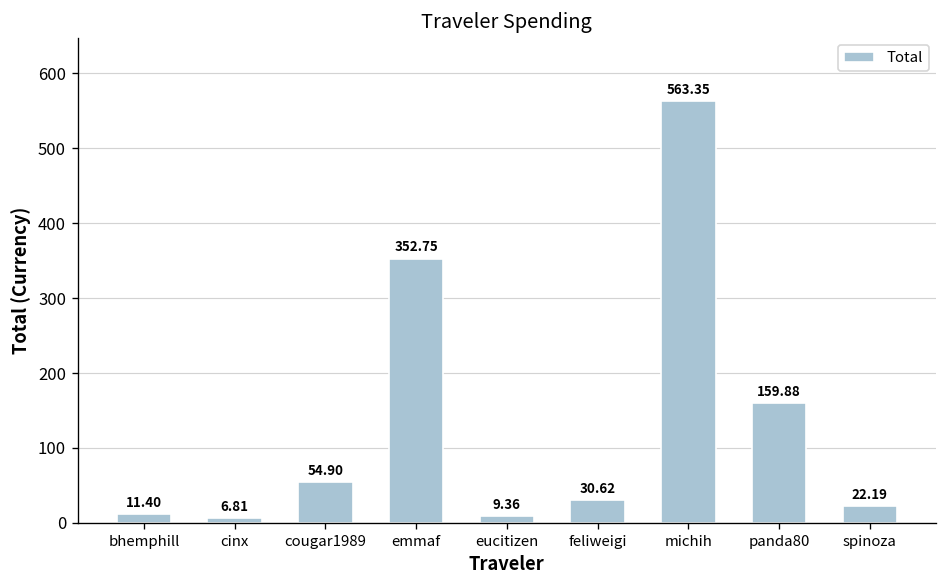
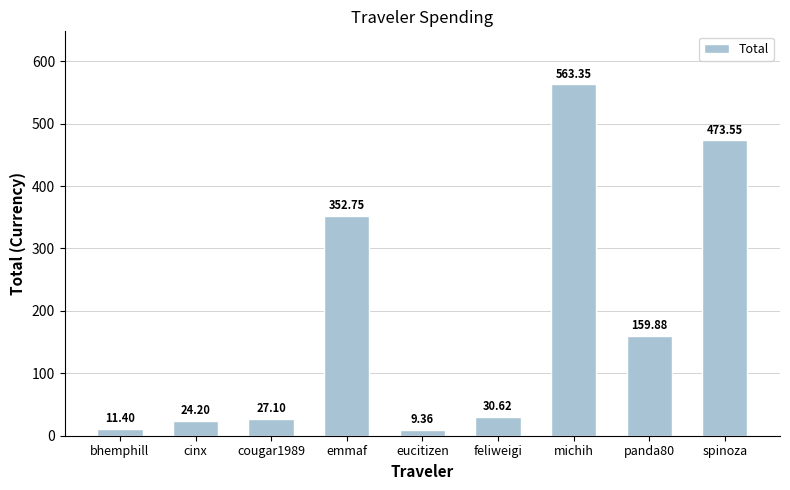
  {
    "bhemphill": 11.40,
-   "cinx": 6.81,
-   "cougar1989": 54.90,
+   "cinx": 24.20,
+   "cougar1989": 27.10,
    "emmaf": 352.75,
    "eucitizen": 9.36,
    "feliweigi": 30.62,
    "michih": 563.35,
    "panda80": 159.88,
-   "spinoza": 22.19
+   "spinoza": 473.55
  }
